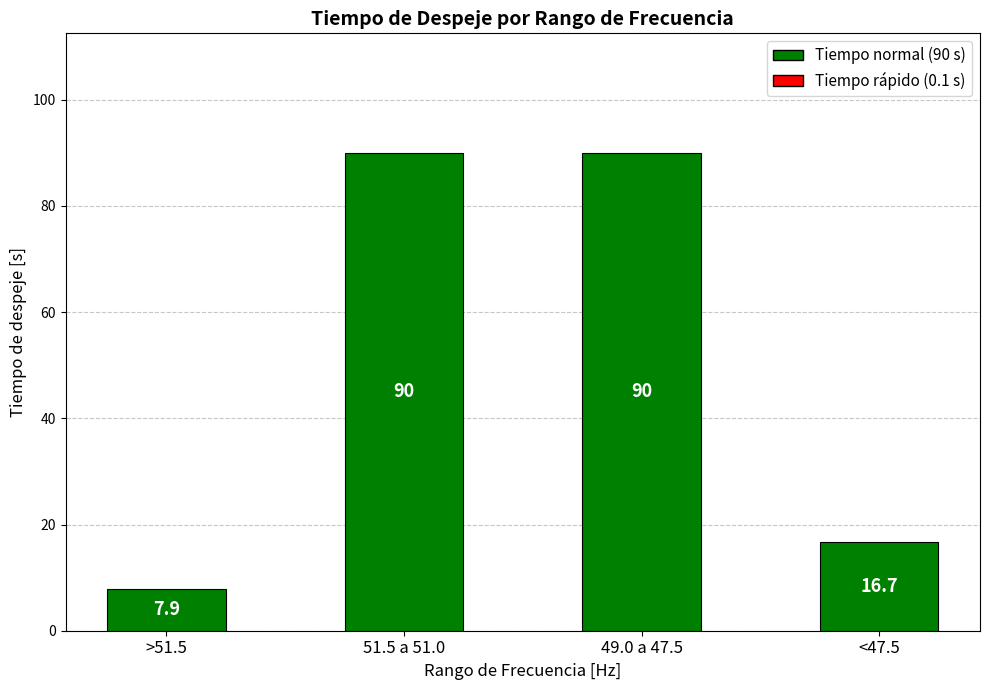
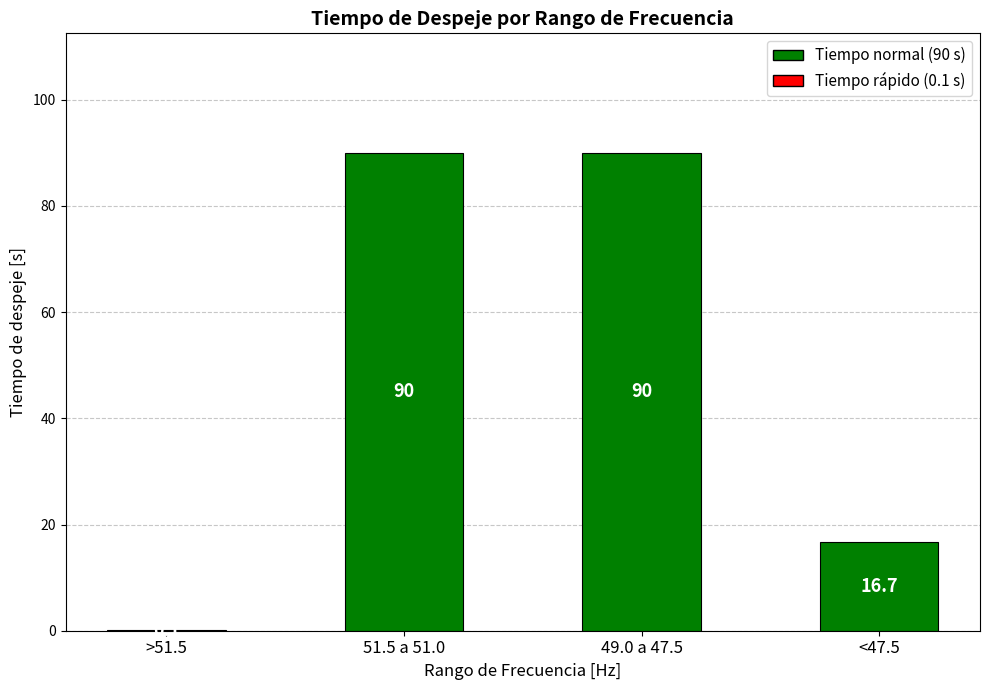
  {
-   ">51.5": 8
+   ">51.5": 0
  }
